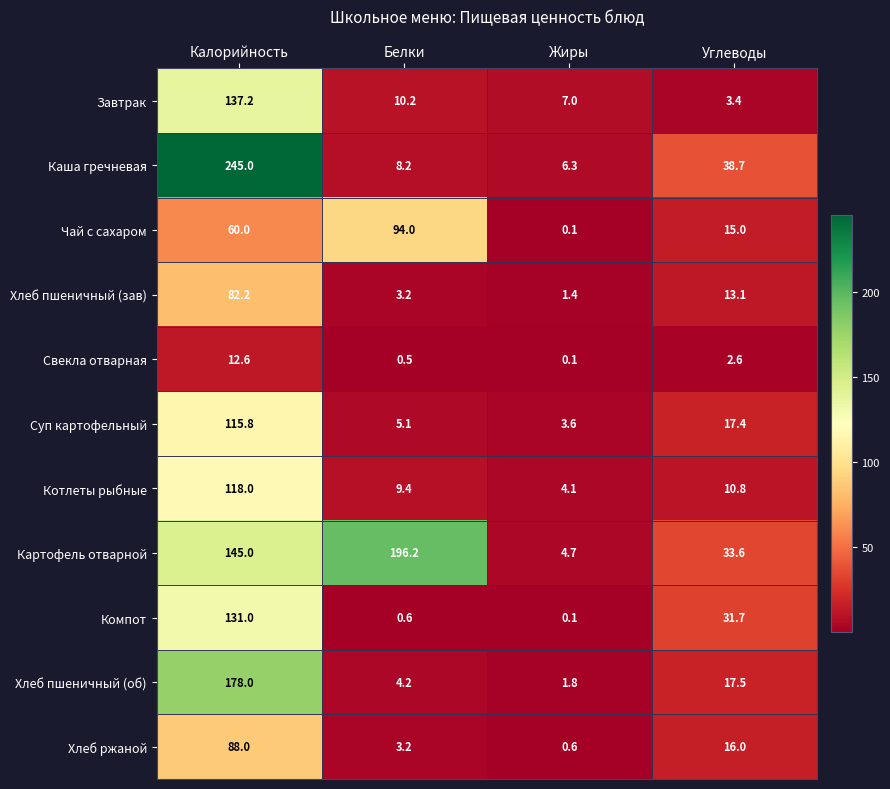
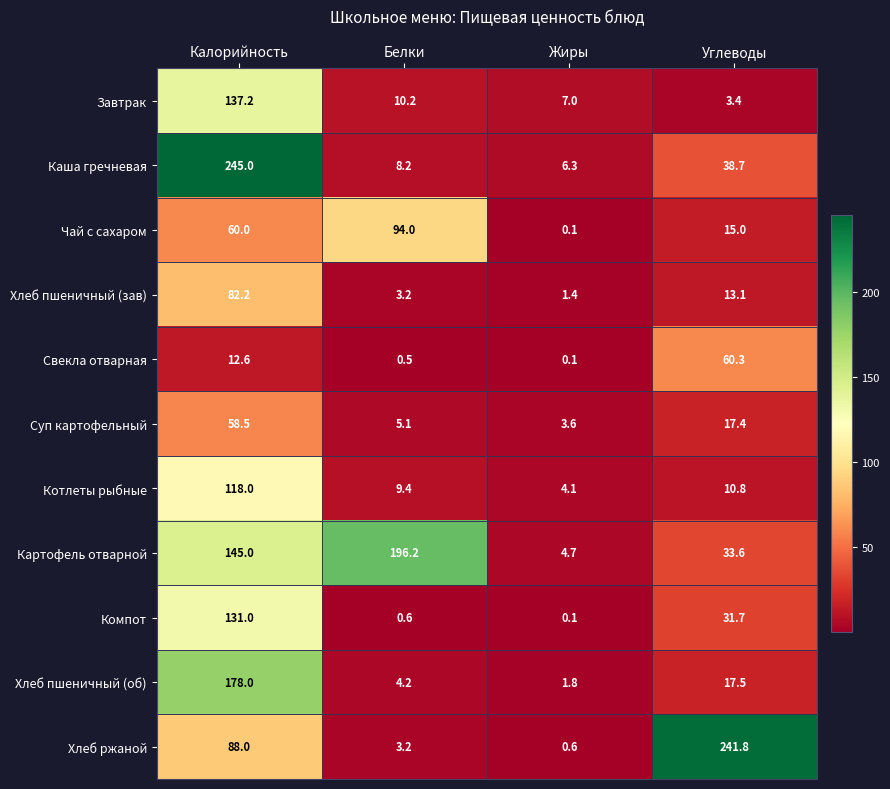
  {
    "Завтрак": {
      "Калорийность": 137.2,
      "Белки": 10.2,
      "Жиры": 7.0,
      "Углеводы": 3.4
    },
    "Каша гречневая": {
      "Калорийность": 245.0,
      "Белки": 8.2,
      "Жиры": 6.3,
      "Углеводы": 38.7
    },
    "Чай с сахаром": {
      "Калорийность": 60.0,
      "Белки": 94.0,
      "Жиры": 0.1,
      "Углеводы": 15.0
    },
    "Хлеб пшеничный (зав)": {
      "Калорийность": 82.2,
      "Белки": 3.2,
      "Жиры": 1.4,
      "Углеводы": 13.1
    },
    "Свекла отварная": {
      "Калорийность": 12.6,
      "Белки": 0.5,
      "Жиры": 0.1,
-     "Углеводы": 2.6
+     "Углеводы": 60.3
    },
    "Суп картофельный": {
-     "Калорийность": 115.8,
+     "Калорийность": 58.5,
      "Белки": 5.1,
      "Жиры": 3.6,
      "Углеводы": 17.4
    },
    "Котлеты рыбные": {
      "Калорийность": 118.0,
      "Белки": 9.4,
      "Жиры": 4.1,
      "Углеводы": 10.8
    },
    "Картофель отварной": {
      "Калорийность": 145.0,
      "Белки": 196.2,
      "Жиры": 4.7,
      "Углеводы": 33.6
    },
    "Компот": {
      "Калорийность": 131.0,
      "Белки": 0.6,
      "Жиры": 0.1,
      "Углеводы": 31.7
    },
    "Хлеб пшеничный (об)": {
      "Калорийность": 178.0,
      "Белки": 4.2,
      "Жиры": 1.8,
      "Углеводы": 17.5
    },
    "Хлеб ржаной": {
      "Калорийность": 88.0,
      "Белки": 3.2,
      "Жиры": 0.6,
-     "Углеводы": 16.0
+     "Углеводы": 241.8
    }
  }
